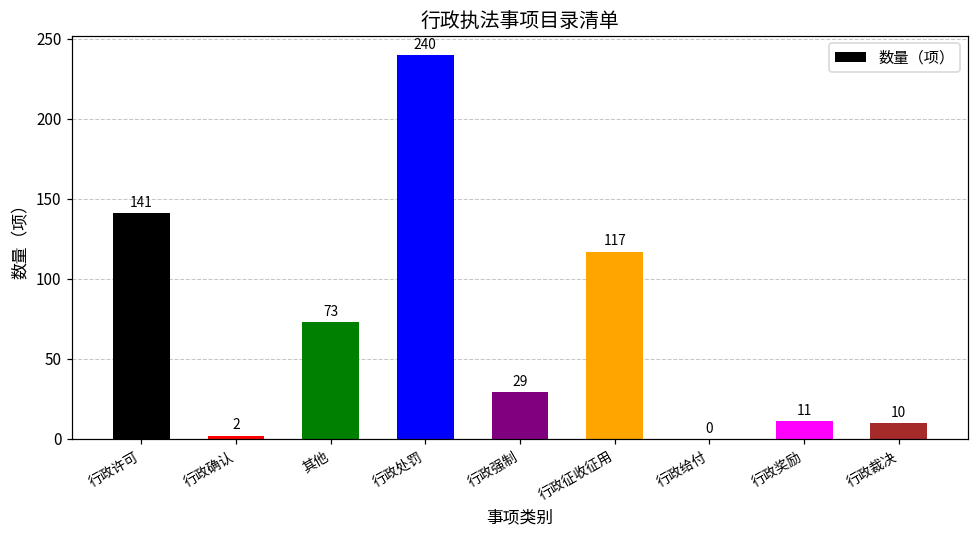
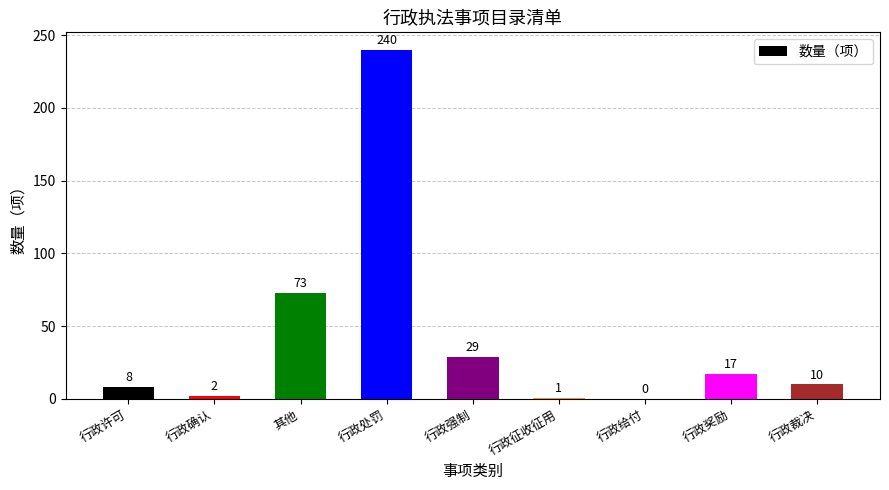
  {
-   "行政许可": 141,
+   "行政许可": 8,
    "行政确认": 2,
    "其他": 73,
    "行政处罚": 240,
    "行政强制": 29,
-   "行政征收征用": 117,
+   "行政征收征用": 1,
    "行政给付": 0,
-   "行政奖励": 11,
+   "行政奖励": 17,
    "行政裁决": 10
  }
